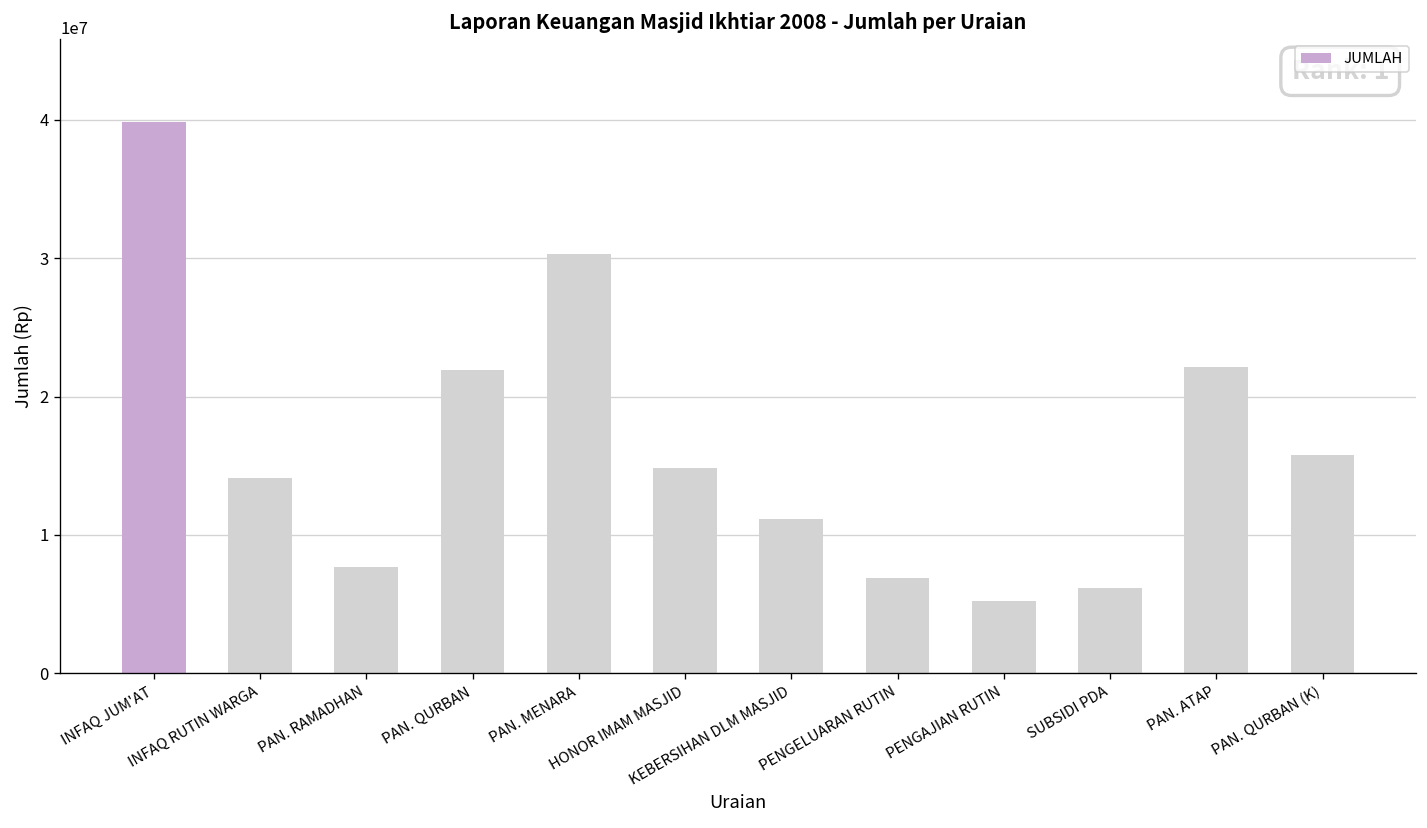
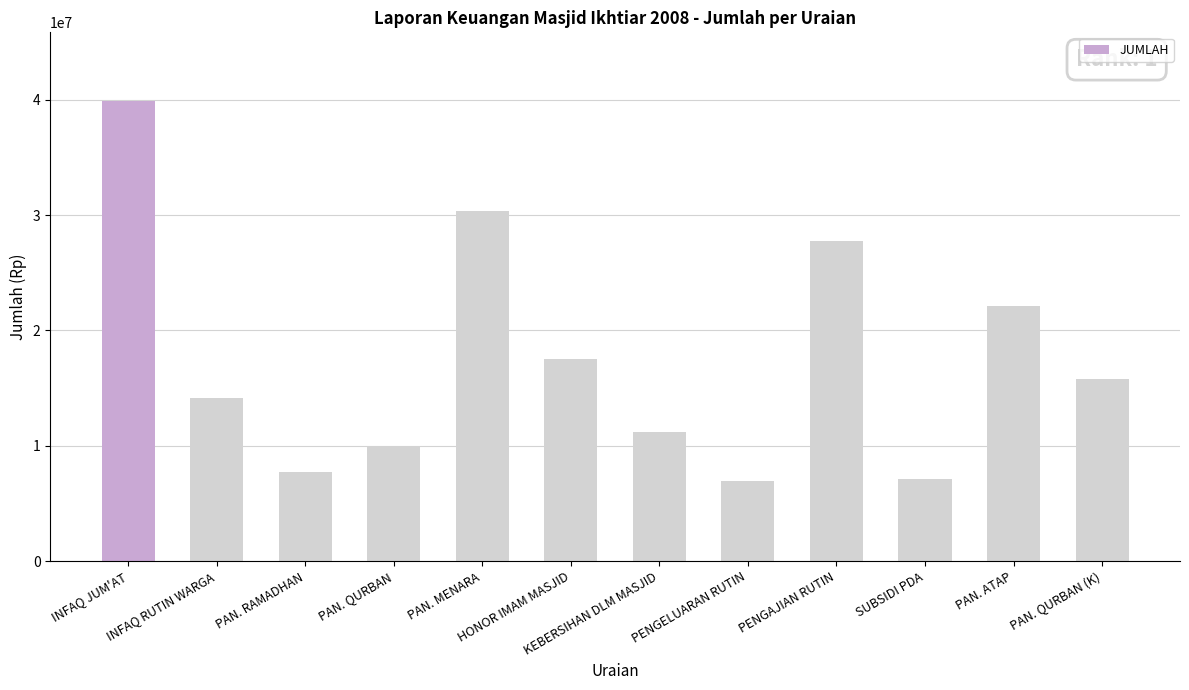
  {
    "INFAQ JUM'AT": 39900000,
    "INFAQ RUTIN WARGA": 14100000,
    "PAN. RAMADHAN": 7700000,
-   "PAN. QURBAN": 21900000,
+   "PAN. QURBAN": 9900000,
    "PAN. MENARA": 30300000,
-   "HONOR IMAM MASJID": 14800000,
+   "HONOR IMAM MASJID": 17500000,
    "KEBERSIHAN DLM MASJID": 11200000,
    "PENGELUARAN RUTIN": 6900000,
-   "PENGAJIAN RUTIN": 5200000,
-   "SUBSIDI PDA": 6100000,
+   "PENGAJIAN RUTIN": 27700000,
+   "SUBSIDI PDA": 7100000,
    "PAN. ATAP": 22100000,
    "PAN. QURBAN (K)": 15800000
  }
